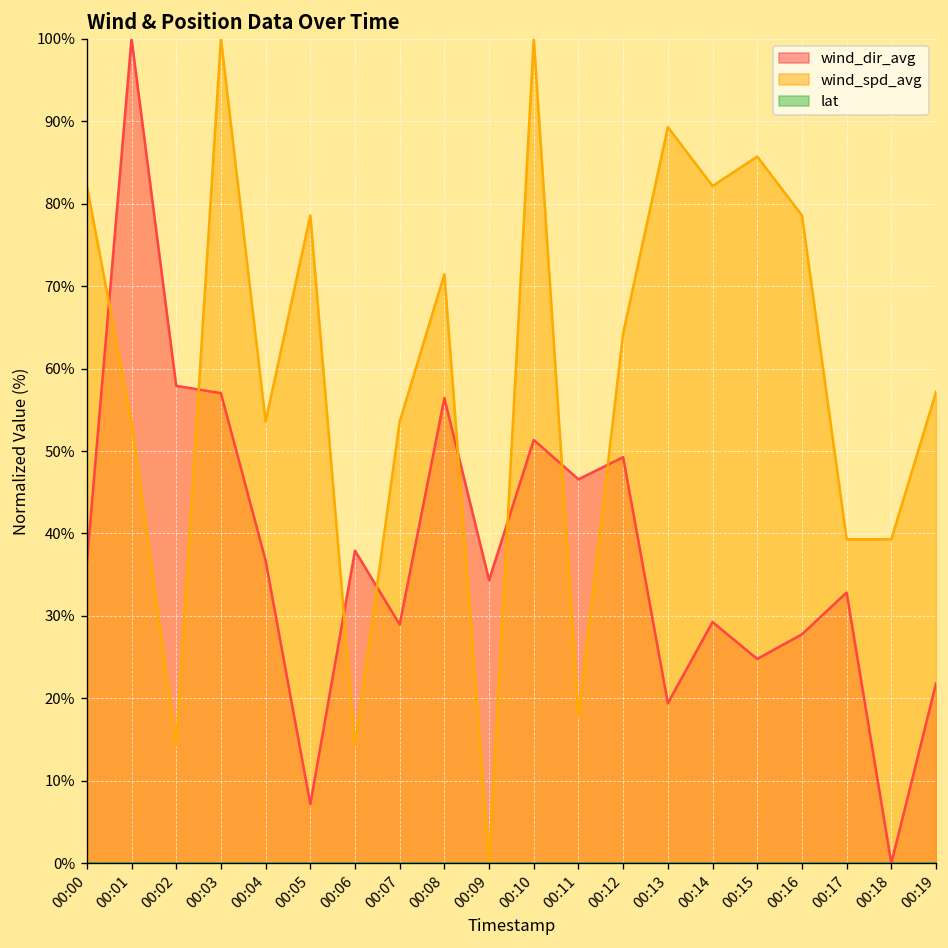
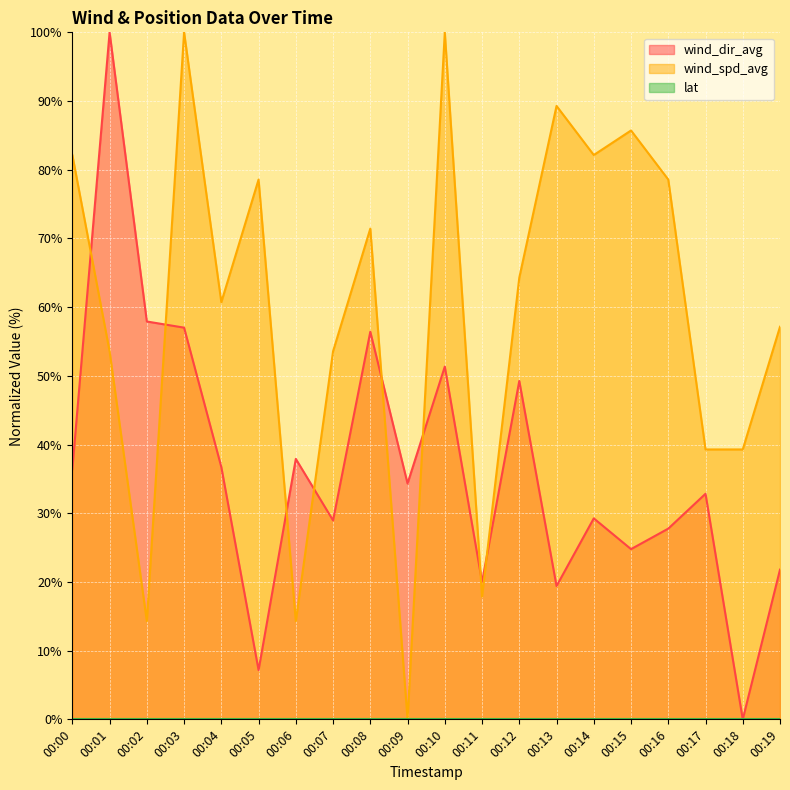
  {
    "wind_dir_avg": {
      "00:00": "36%",
      "00:01": "100%",
      "00:02": "58%",
      "00:03": "57%",
      "00:04": "37%",
      "00:05": "7%",
      "00:06": "38%",
      "00:07": "29%",
      "00:08": "56%",
      "00:09": "34%",
      "00:10": "51%",
-     "00:11": "47%",
+     "00:11": "20%",
      "00:12": "49%",
      "00:13": "19%",
      "00:14": "29%",
      "00:15": "25%",
      "00:16": "28%",
      "00:17": "33%",
      "00:19": "22%"
    },
    "wind_spd_avg": {
      "00:00": "82%",
      "00:01": "54%",
      "00:02": "14%",
      "00:03": "100%",
-     "00:04": "54%",
+     "00:04": "61%",
      "00:05": "79%",
      "00:06": "14%",
      "00:07": "54%",
      "00:08": "71%",
      "00:10": "100%",
      "00:11": "18%",
      "00:12": "64%",
      "00:13": "89%",
      "00:14": "82%",
      "00:15": "86%",
      "00:16": "79%",
      "00:17": "39%",
      "00:18": "39%",
      "00:19": "57%"
    },
    "lat": {
      "00:00": "0%",
      "00:01": "0%",
      "00:02": "0%",
      "00:03": "0%",
      "00:04": "0%",
      "00:05": "0%",
      "00:06": "0%",
      "00:07": "0%",
      "00:08": "0%",
      "00:10": "0%",
      "00:11": "0%",
      "00:12": "0%",
      "00:13": "0%",
      "00:14": "0%",
      "00:15": "0%",
      "00:16": "0%",
      "00:17": "0%",
      "00:19": "0%"
    }
  }
